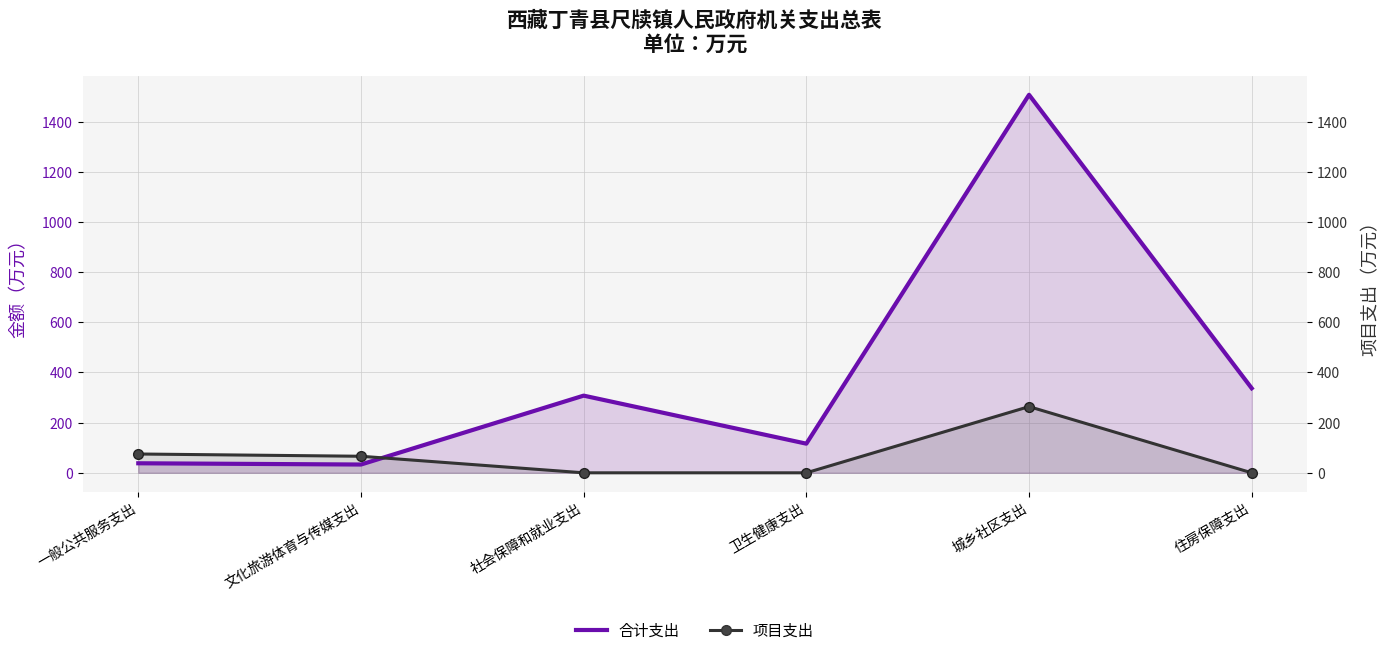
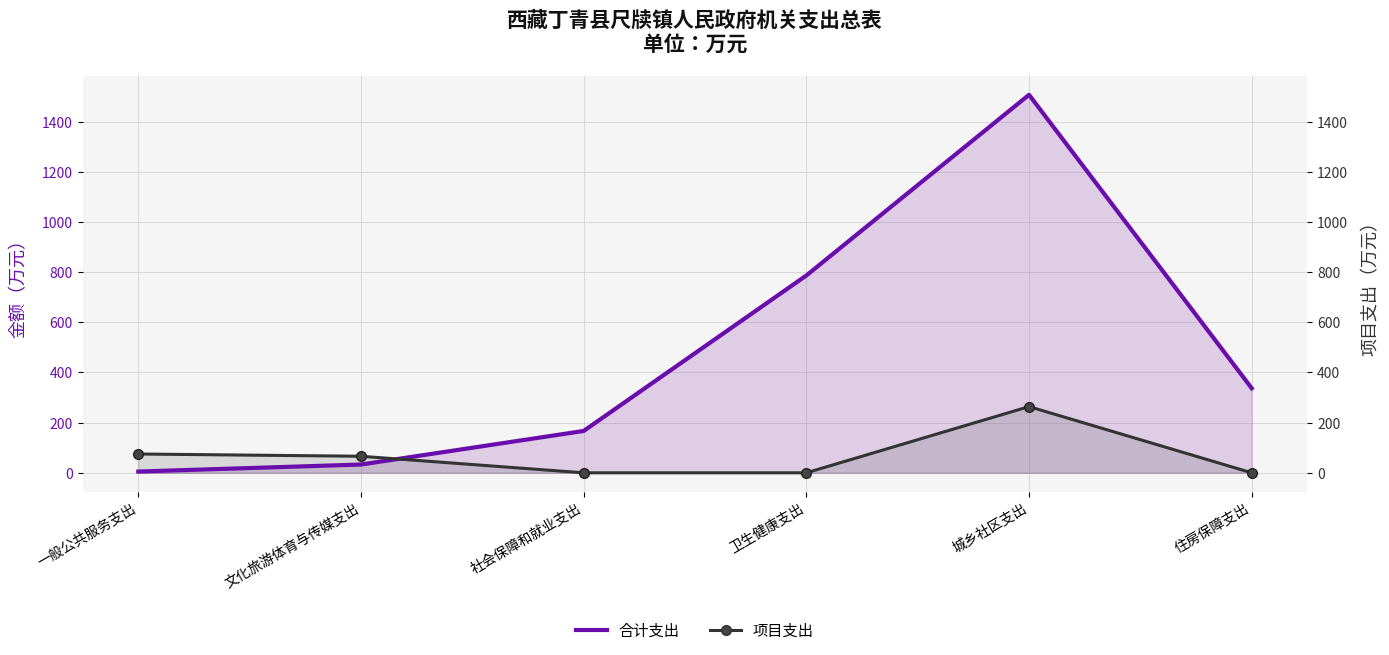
  {
    "合计支出": {
-     "一般公共服务支出": 40,
+     "一般公共服务支出": 10,
      "文化旅游体育与传媒支出": 30,
-     "社会保障和就业支出": 310,
-     "卫生健康支出": 120,
+     "社会保障和就业支出": 170,
+     "卫生健康支出": 790,
      "城乡社区支出": 1510,
      "住房保障支出": 340
    },
    "项目支出": {
      "一般公共服务支出": 80,
      "文化旅游体育与传媒支出": 70,
      "社会保障和就业支出": 0,
      "卫生健康支出": 0,
      "城乡社区支出": 260,
      "住房保障支出": 0
    }
  }
